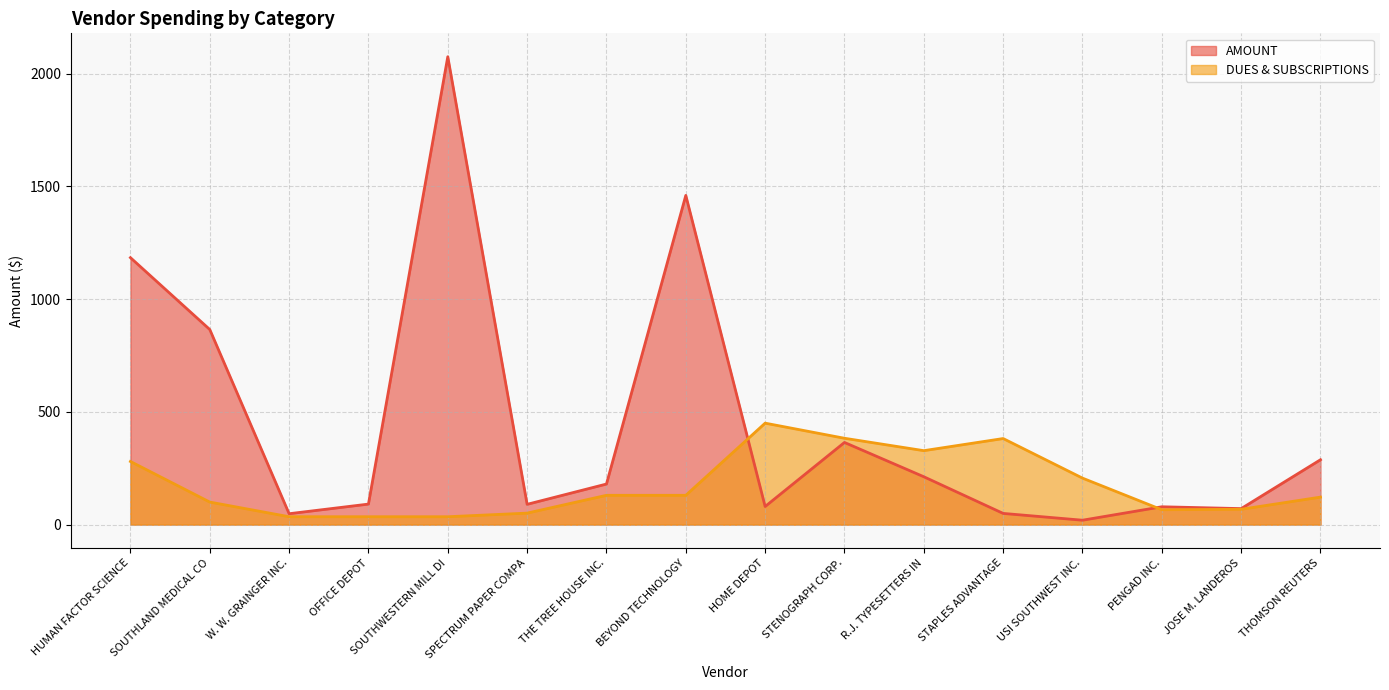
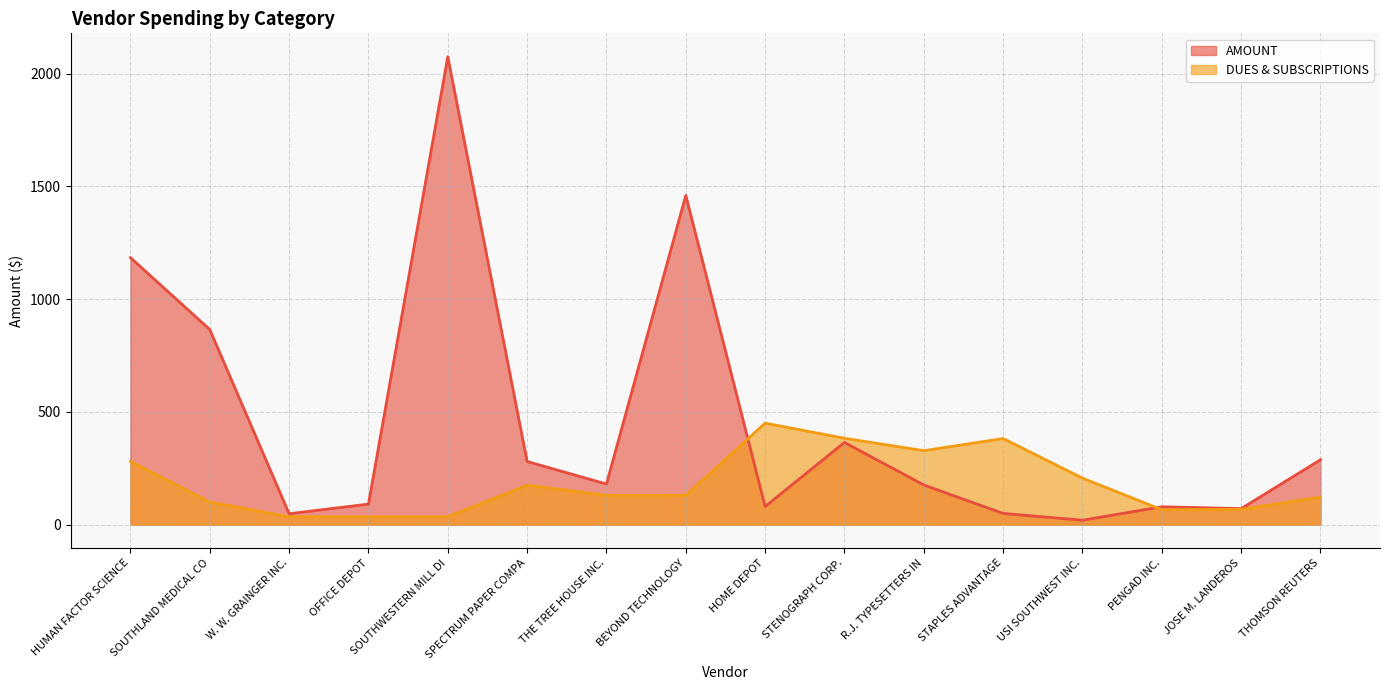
  {
    "AMOUNT": {
      "HUMAN FACTOR SCIENCE": 1180,
      "SOUTHLAND MEDICAL CO": 870,
      "W. W. GRAINGER INC.": 50,
      "OFFICE DEPOT": 90,
      "SOUTHWESTERN MILL DI": 2080,
-     "SPECTRUM PAPER COMPA": 90,
+     "SPECTRUM PAPER COMPA": 280,
      "THE TREE HOUSE INC.": 180,
      "BEYOND TECHNOLOGY": 1460,
      "HOME DEPOT": 80,
      "STENOGRAPH CORP.": 360,
-     "R.J. TYPESETTERS IN": 210,
+     "R.J. TYPESETTERS IN": 180,
      "STAPLES ADVANTAGE": 50,
      "USI SOUTHWEST INC.": 20,
      "PENGAD INC.": 80,
      "THOMSON REUTERS": 290
    },
    "DUES & SUBSCRIPTIONS": {
      "HUMAN FACTOR SCIENCE": 280,
      "SOUTHLAND MEDICAL CO": 100,
      "W. W. GRAINGER INC.": 40,
      "OFFICE DEPOT": 40,
      "SOUTHWESTERN MILL DI": 40,
-     "SPECTRUM PAPER COMPA": 50,
+     "SPECTRUM PAPER COMPA": 180,
      "THE TREE HOUSE INC.": 130,
      "BEYOND TECHNOLOGY": 130,
      "HOME DEPOT": 450,
      "STENOGRAPH CORP.": 380,
      "R.J. TYPESETTERS IN": 330,
      "STAPLES ADVANTAGE": 380,
      "USI SOUTHWEST INC.": 210,
      "PENGAD INC.": 70,
      "THOMSON REUTERS": 120
    }
  }
